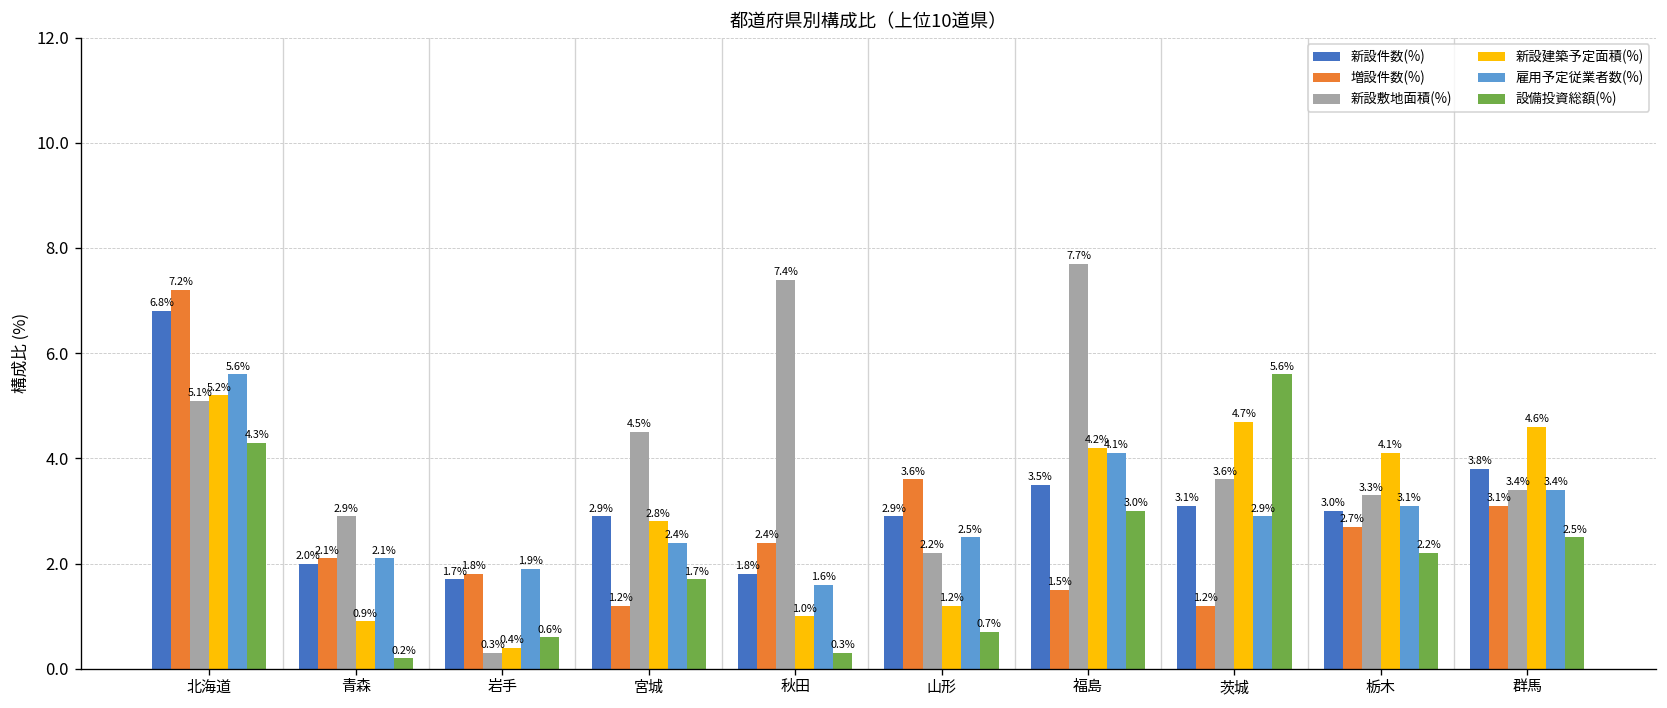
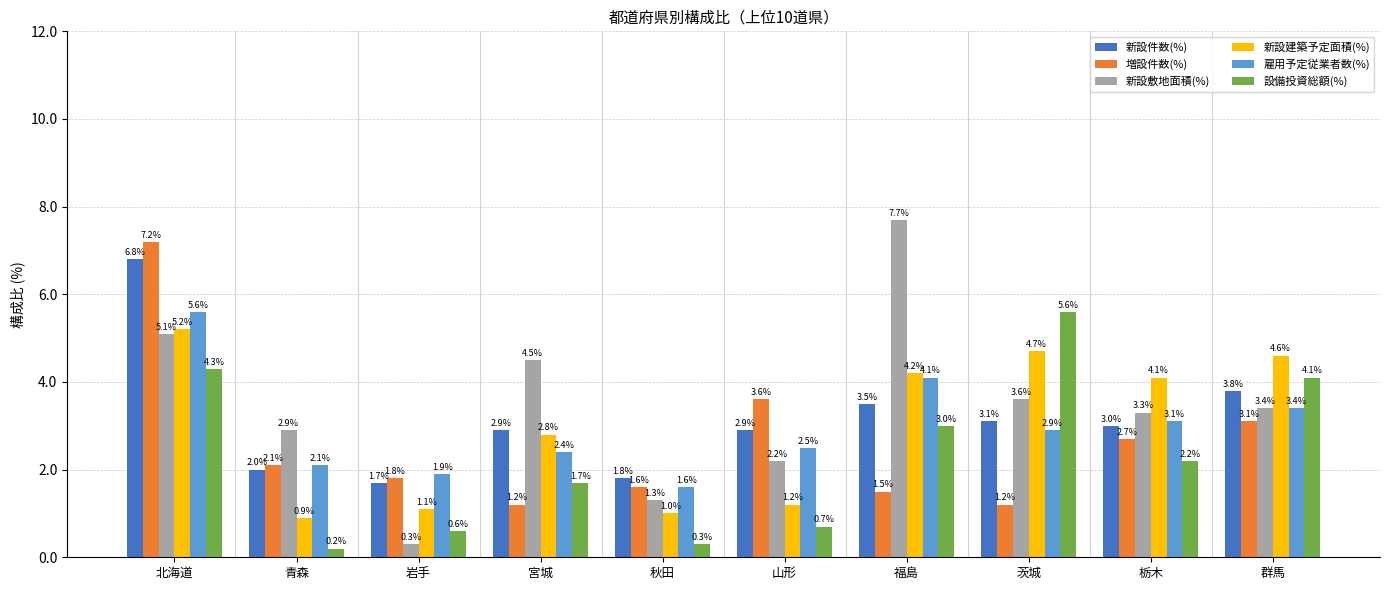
  {
    "増設件数(%)": {
      "北海道": "7.2%",
      "青森": "2.1%",
      "岩手": "1.8%",
      "宮城": "1.2%",
-     "秋田": "2.4%",
+     "秋田": "1.6%",
      "山形": "3.6%",
      "福島": "1.5%",
      "茨城": "1.2%",
      "栃木": "2.7%",
      "群馬": "3.1%"
    },
    "新設敷地面積(%)": {
      "北海道": "5.1%",
      "青森": "2.9%",
      "岩手": "0.3%",
      "宮城": "4.5%",
-     "秋田": "7.4%",
+     "秋田": "1.3%",
      "山形": "2.2%",
      "福島": "7.7%",
      "茨城": "3.6%",
      "栃木": "3.3%",
      "群馬": "3.4%"
    },
    "新設建築予定面積(%)": {
      "北海道": "5.2%",
      "青森": "0.9%",
-     "岩手": "0.4%",
+     "岩手": "1.1%",
      "宮城": "2.8%",
      "秋田": "1.0%",
      "山形": "1.2%",
      "福島": "4.2%",
      "茨城": "4.7%",
      "栃木": "4.1%",
      "群馬": "4.6%"
    },
    "設備投資総額(%)": {
      "北海道": "4.3%",
      "青森": "0.2%",
      "岩手": "0.6%",
      "宮城": "1.7%",
      "秋田": "0.3%",
      "山形": "0.7%",
      "福島": "3.0%",
      "茨城": "5.6%",
      "栃木": "2.2%",
-     "群馬": "2.5%"
+     "群馬": "4.1%"
    }
  }
